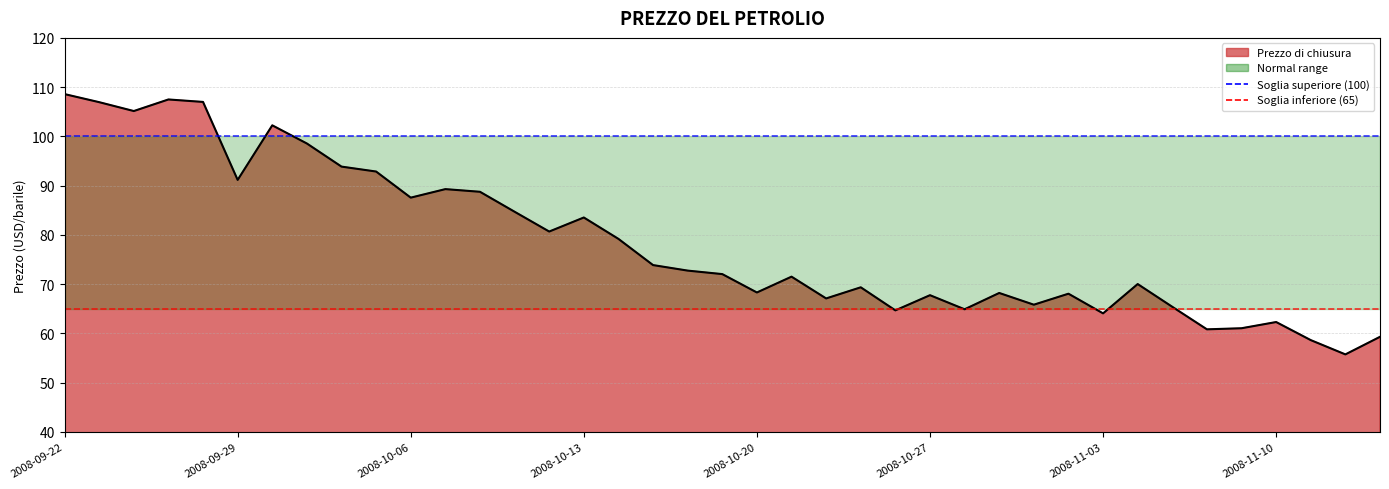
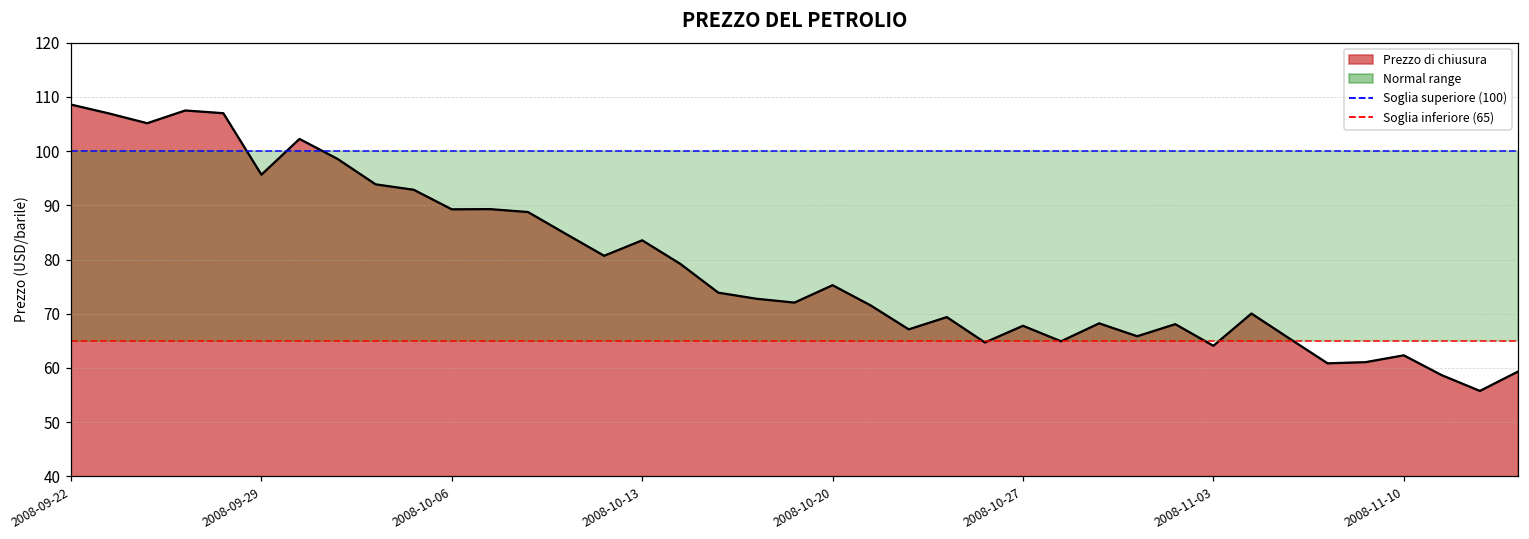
  {
    "Prezzo di chiusura": {
      "2008-09-22": 109,
-     "2008-09-29": 91,
-     "2008-10-06": 88,
+     "2008-09-29": 96,
+     "2008-10-06": 89,
      "2008-10-13": 84,
-     "2008-10-20": 68,
+     "2008-10-20": 75,
      "2008-10-27": 68,
      "2008-11-03": 64,
      "2008-11-10": 62
    },
    "Normal range": {
      "2008-09-22": 100,
      "2008-09-29": 100,
      "2008-10-06": 100,
      "2008-10-13": 100,
      "2008-10-20": 100,
      "2008-10-27": 100,
      "2008-11-03": 100,
      "2008-11-10": 100
    }
  }
